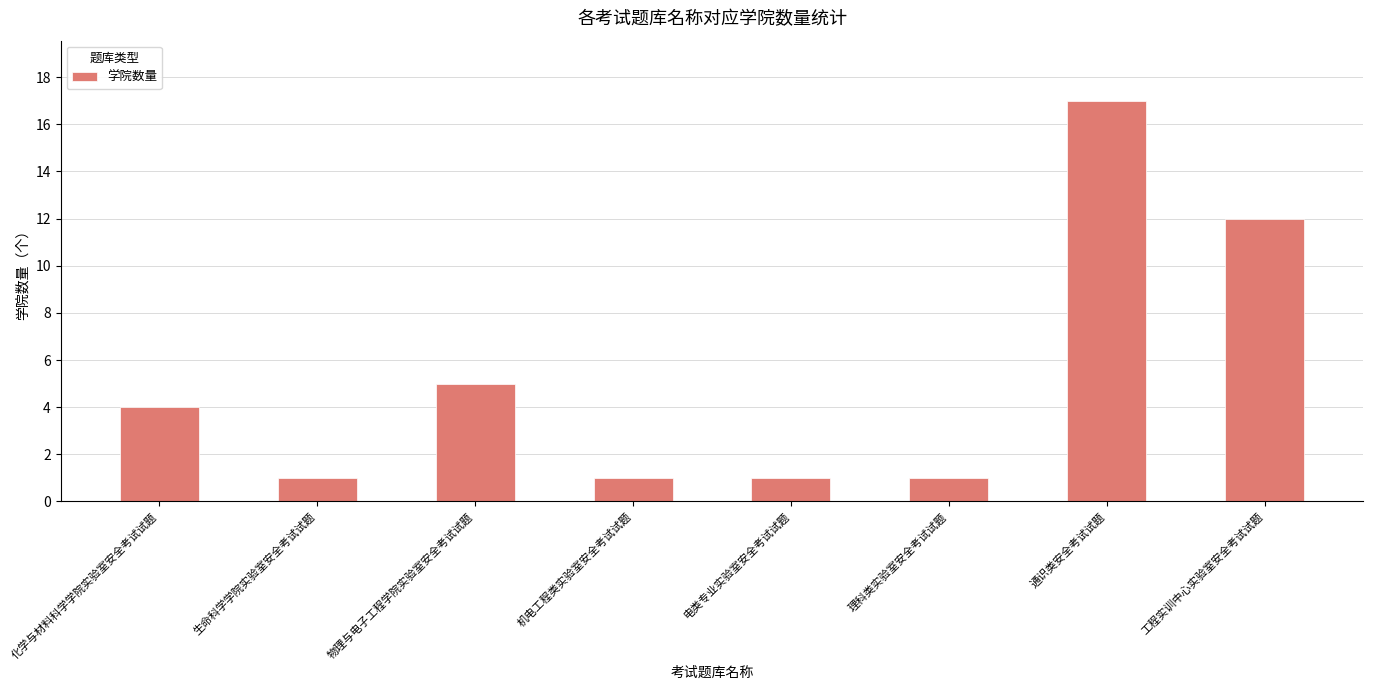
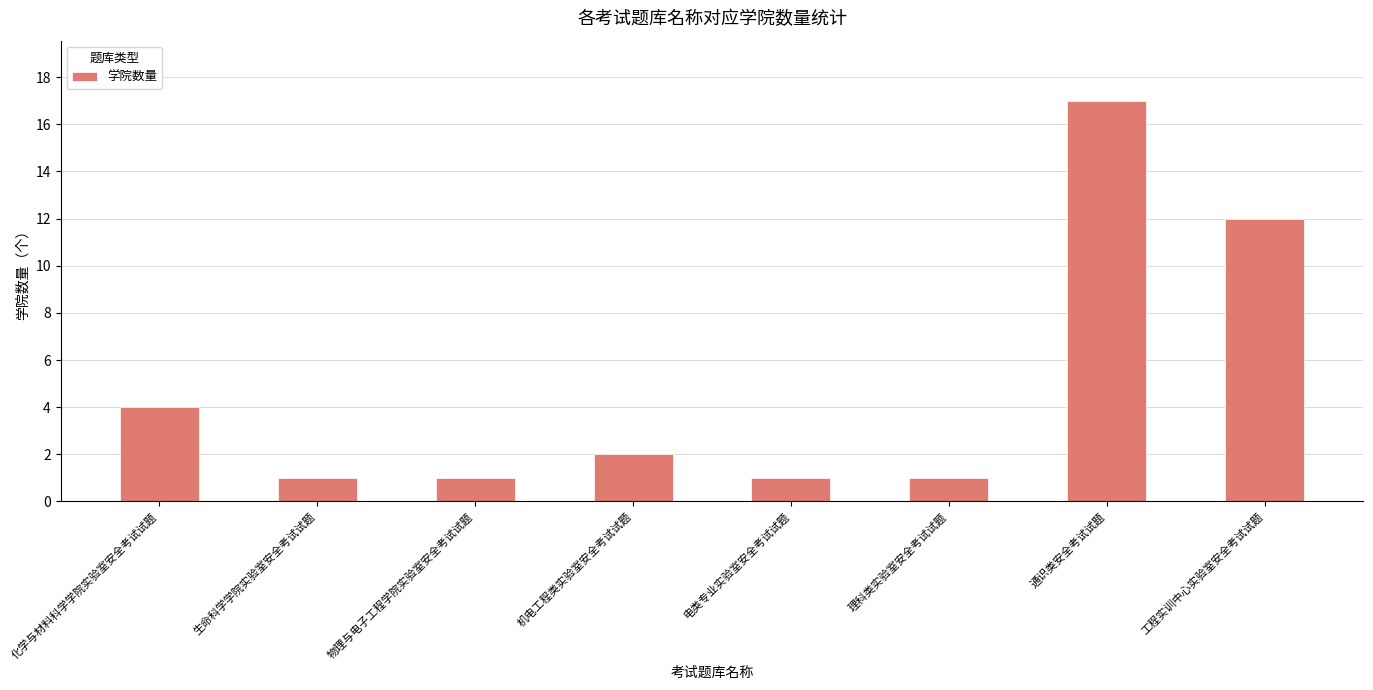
  {
    "化学与材料科学学院实验室安全考试试题": 4,
    "生命科学学院实验室安全考试试题": 1,
-   "物理与电子工程学院实验室安全考试试题": 5,
-   "机电工程类实验室安全考试试题": 1,
+   "物理与电子工程学院实验室安全考试试题": 1,
+   "机电工程类实验室安全考试试题": 2,
    "电类专业实验室安全考试试题": 1,
    "理科类实验室安全考试试题": 1,
    "通识类安全考试试题": 17,
    "工程实训中心实验室安全考试试题": 12
  }
